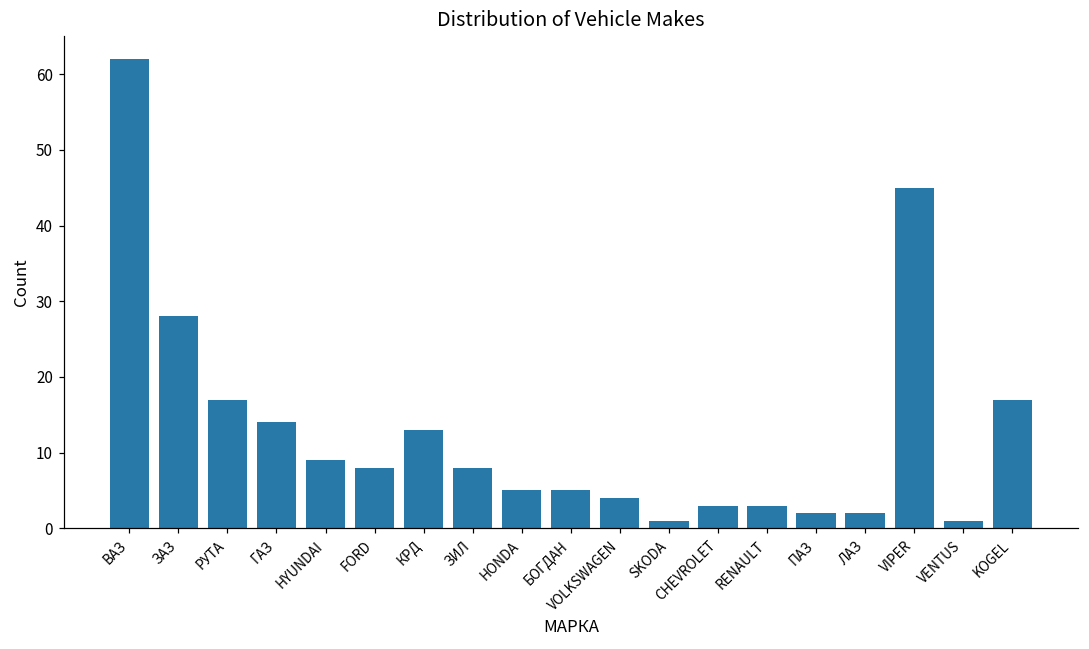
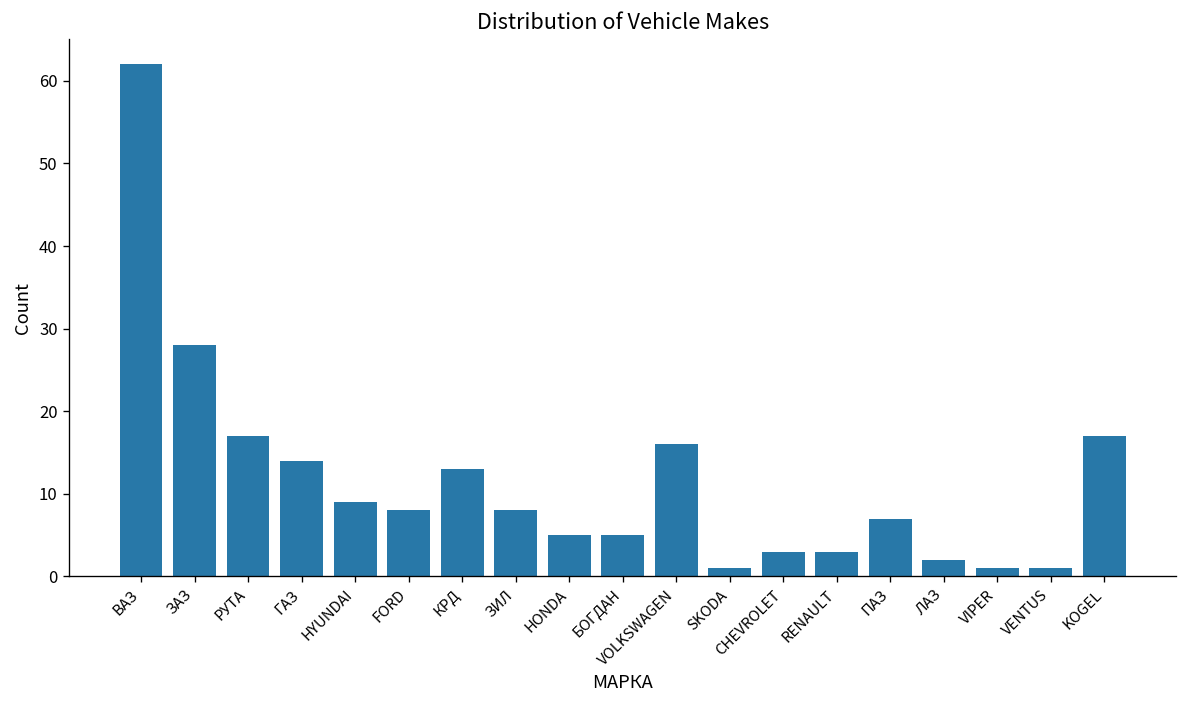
  {
    "ВАЗ": 62,
    "ЗАЗ": 28,
    "РУТА": 17,
    "ГАЗ": 14,
    "HYUNDAI": 9,
    "FORD": 8,
    "КРД": 13,
    "ЗИЛ": 8,
    "HONDA": 5,
    "БОГДАН": 5,
-   "VOLKSWAGEN": 4,
+   "VOLKSWAGEN": 16,
    "SKODA": 1,
    "CHEVROLET": 3,
    "RENAULT": 3,
-   "ПАЗ": 2,
+   "ПАЗ": 7,
    "ЛАЗ": 2,
-   "VIPER": 45,
+   "VIPER": 1,
    "VENTUS": 1,
    "KOGEL": 17
  }
